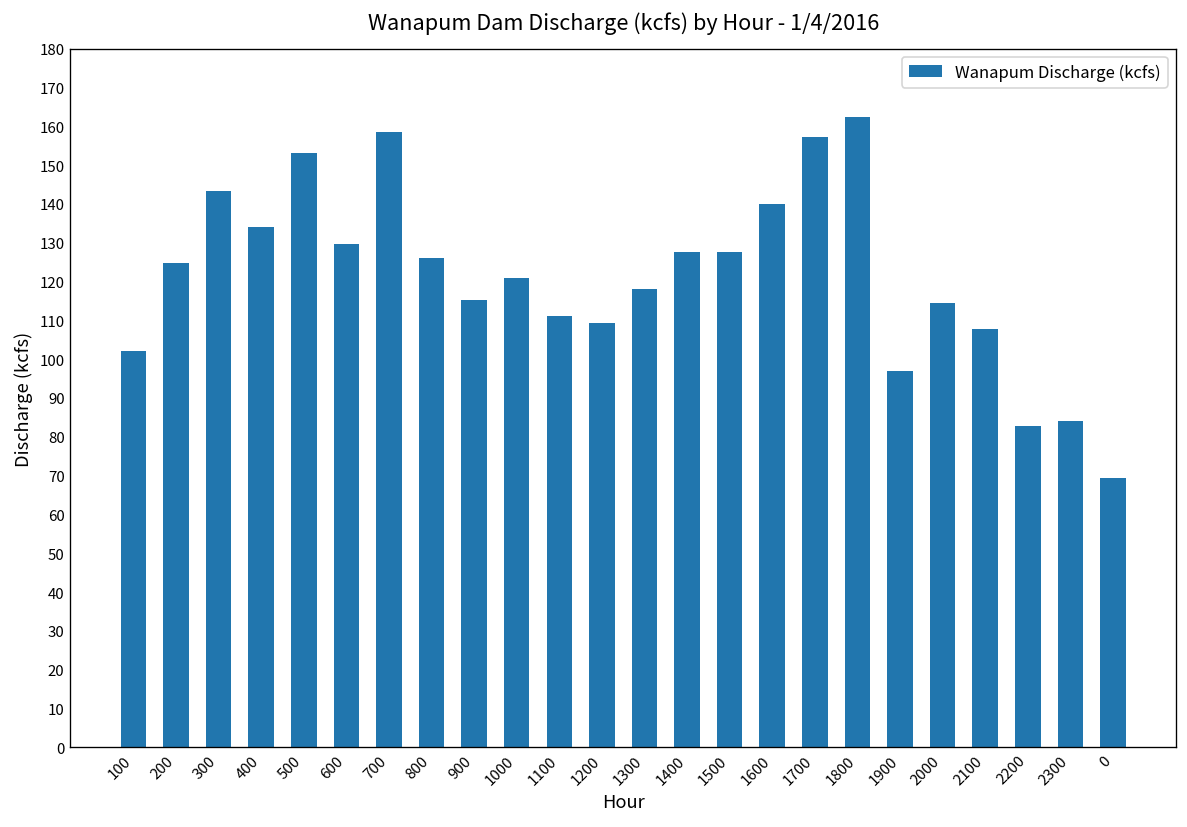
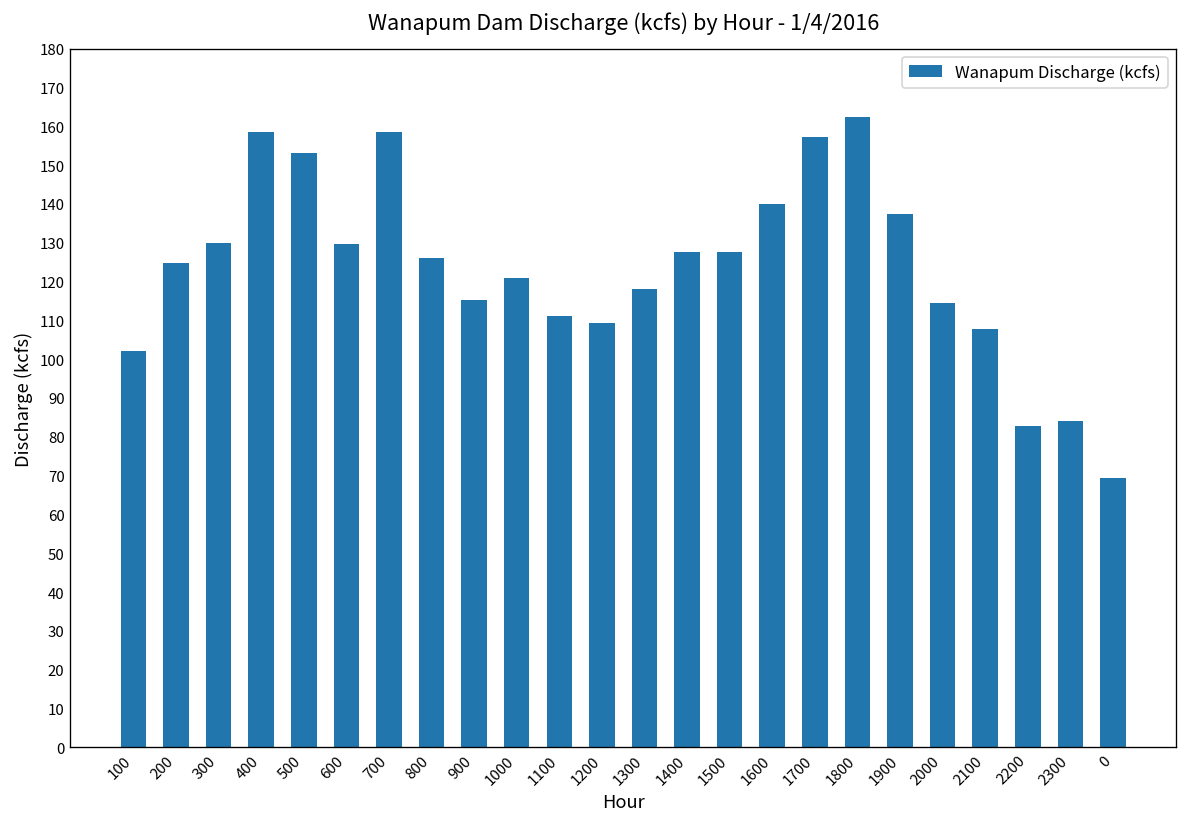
  {
    "100": 102,
    "200": 125,
-   "300": 143,
-   "400": 134,
+   "300": 130,
+   "400": 158,
    "500": 153,
    "600": 130,
    "700": 159,
    "800": 126,
    "900": 115,
    "1000": 121,
    "1100": 111,
    "1200": 109,
    "1300": 118,
    "1400": 128,
    "1500": 128,
    "1600": 140,
    "1700": 157,
    "1800": 162,
-   "1900": 97,
+   "1900": 137,
    "2000": 115,
    "2100": 108,
    "2200": 83,
    "2300": 84,
    "0": 70
  }
